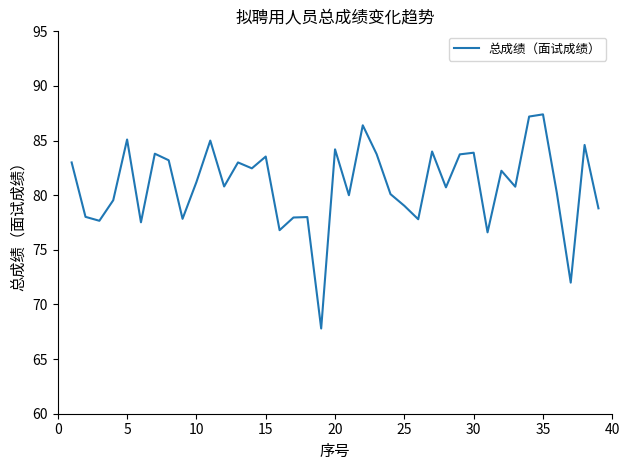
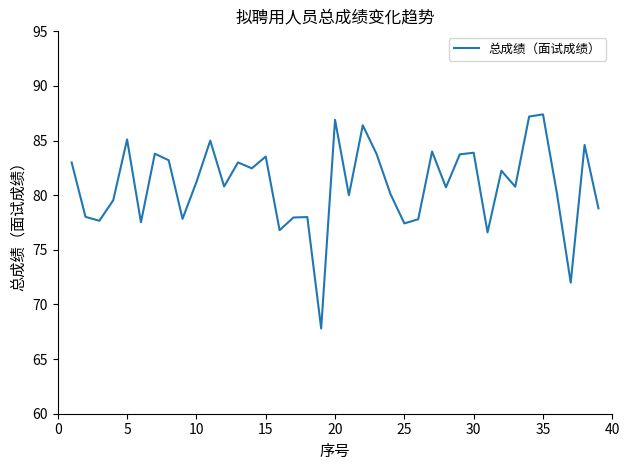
  {
    "5": 85.1,
    "10": 81.2,
    "15": 83.5,
-   "20": 84.2,
-   "25": 79.0,
+   "20": 86.9,
+   "25": 77.4,
    "30": 83.9,
    "35": 87.4
  }
